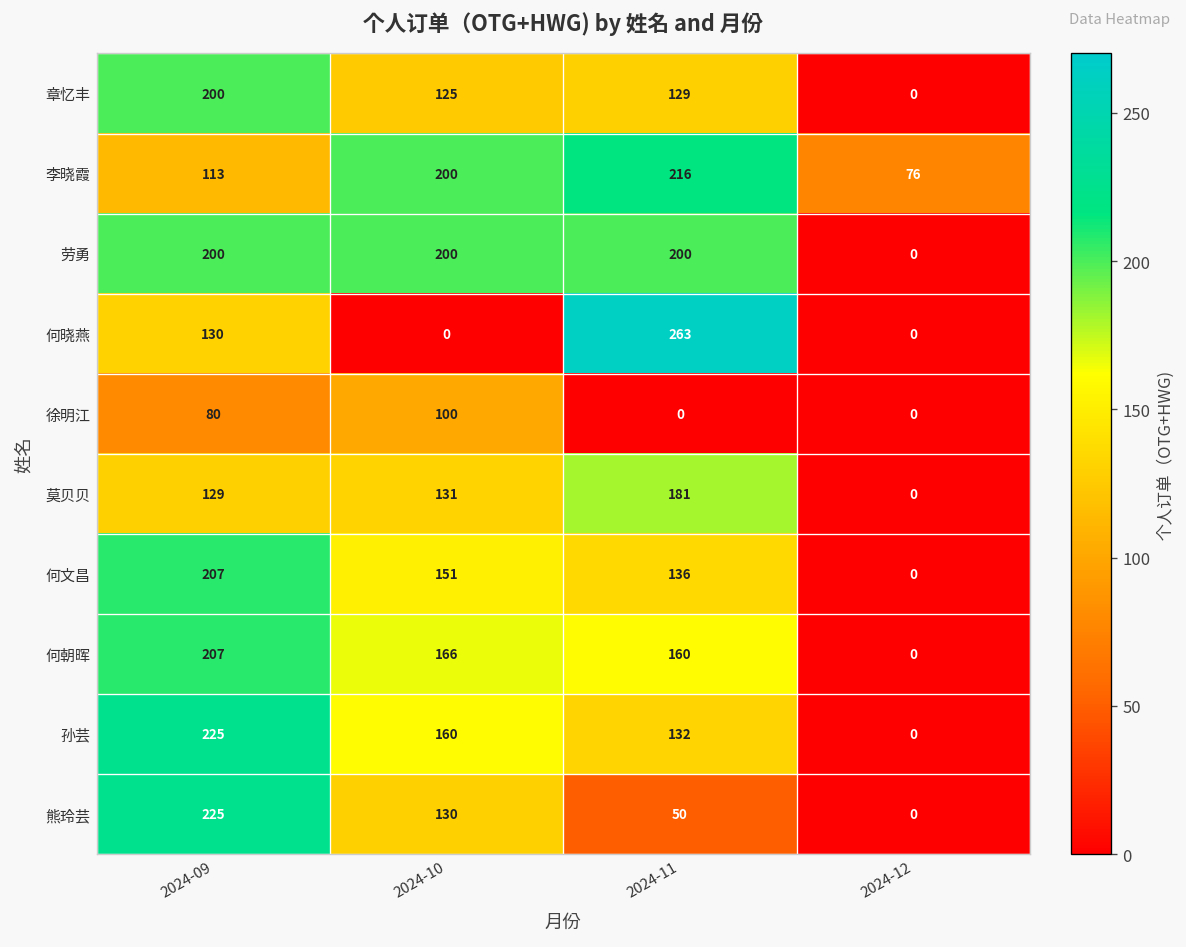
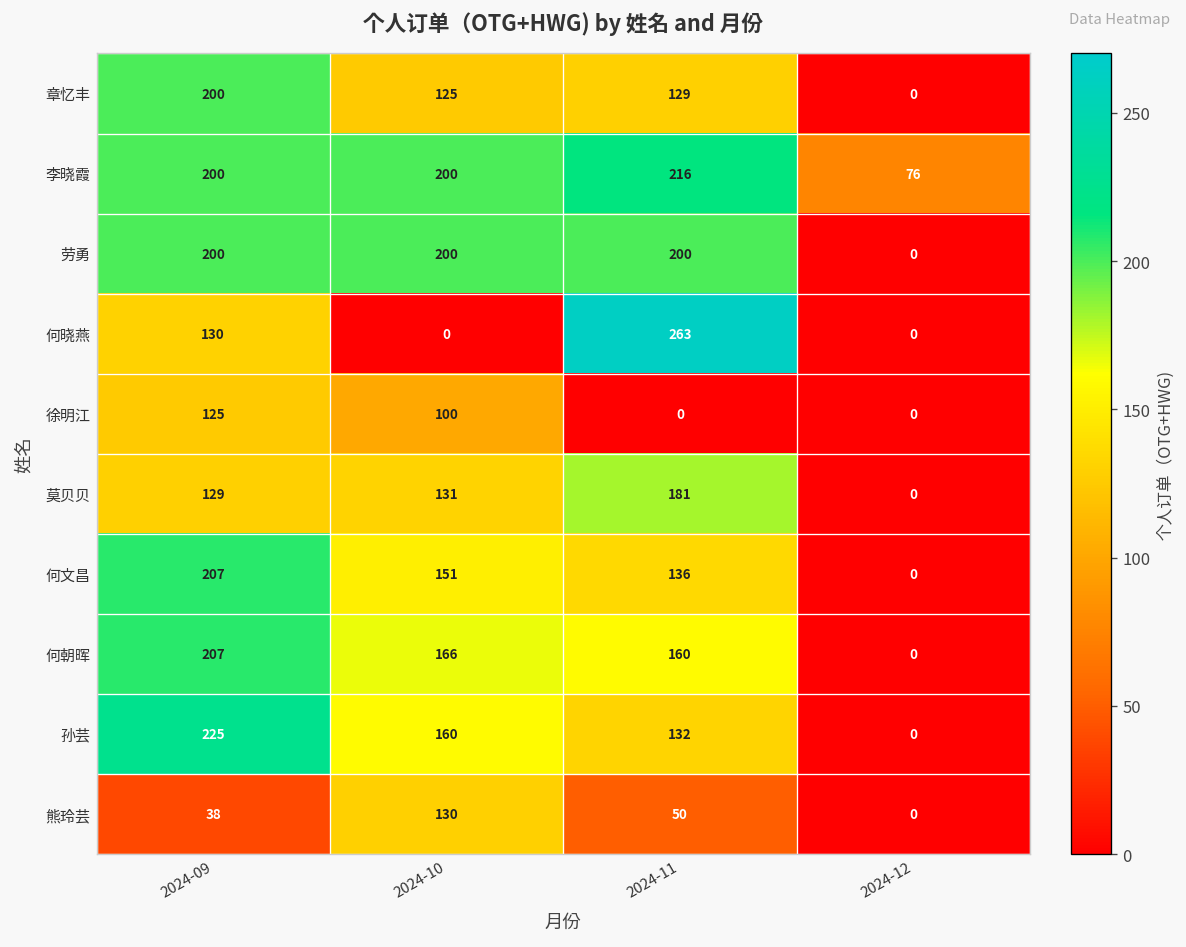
  {
    "章忆丰": {
      "2024-09": 200,
      "2024-10": 125,
      "2024-11": 129,
      "2024-12": 0
    },
    "李晓霞": {
-     "2024-09": 113,
+     "2024-09": 200,
      "2024-10": 200,
      "2024-11": 216,
      "2024-12": 76
    },
    "劳勇": {
      "2024-09": 200,
      "2024-10": 200,
      "2024-11": 200,
      "2024-12": 0
    },
    "何晓燕": {
      "2024-09": 130,
      "2024-10": 0,
      "2024-11": 263,
      "2024-12": 0
    },
    "徐明江": {
-     "2024-09": 80,
+     "2024-09": 125,
      "2024-10": 100,
      "2024-11": 0,
      "2024-12": 0
    },
    "莫贝贝": {
      "2024-09": 129,
      "2024-10": 131,
      "2024-11": 181,
      "2024-12": 0
    },
    "何文昌": {
      "2024-09": 207,
      "2024-10": 151,
      "2024-11": 136,
      "2024-12": 0
    },
    "何朝晖": {
      "2024-09": 207,
      "2024-10": 166,
      "2024-11": 160,
      "2024-12": 0
    },
    "孙芸": {
      "2024-09": 225,
      "2024-10": 160,
      "2024-11": 132,
      "2024-12": 0
    },
    "熊玲芸": {
-     "2024-09": 225,
+     "2024-09": 38,
      "2024-10": 130,
      "2024-11": 50,
      "2024-12": 0
    }
  }
